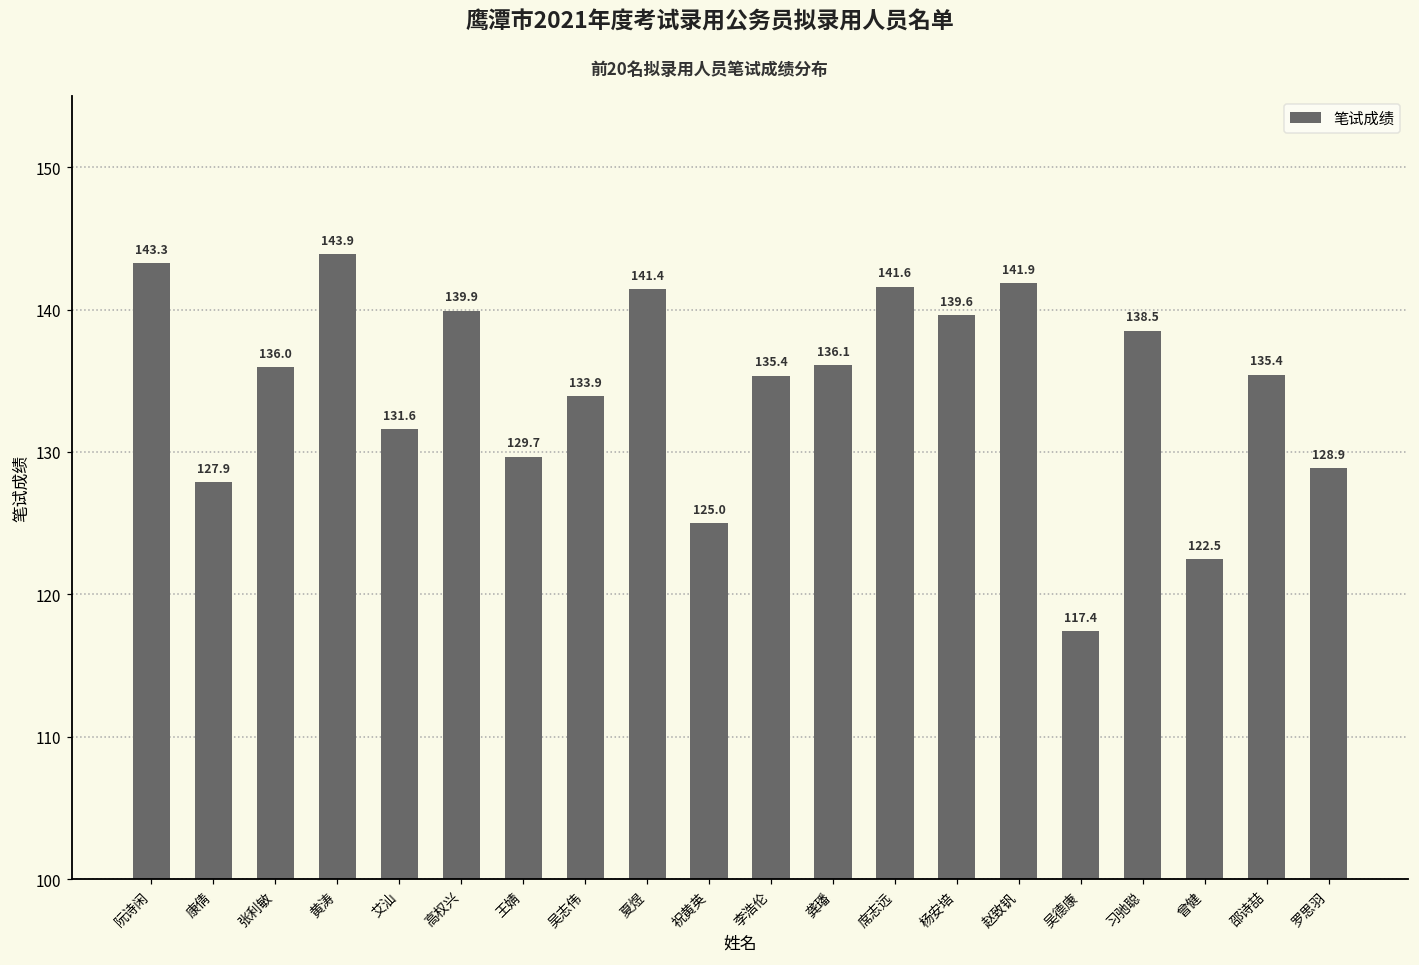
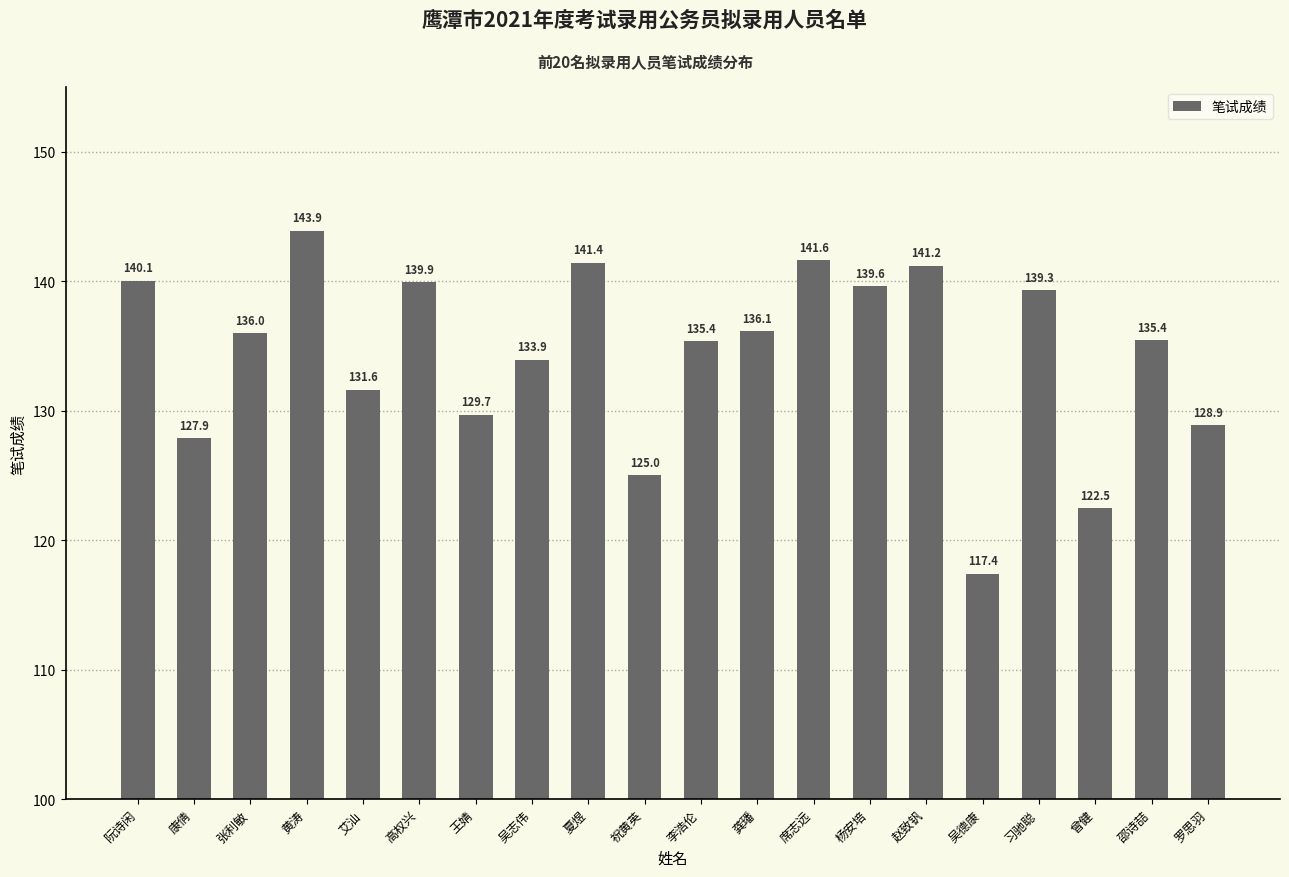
  {
-   "阮诗闲": 143.3,
+   "阮诗闲": 140.1,
    "康倩": 127.9,
    "张利敏": 136.0,
    "黄涛": 143.9,
    "艾汕": 131.6,
    "高权兴": 139.9,
    "王婧": 129.7,
    "吴志伟": 133.9,
    "夏煜": 141.4,
    "祝黄英": 125.0,
    "李浩伦": 135.4,
    "龚璠": 136.1,
    "席志远": 141.6,
    "杨安培": 139.6,
-   "赵致钒": 141.9,
+   "赵致钒": 141.2,
    "吴德康": 117.4,
-   "习驰聪": 138.5,
+   "习驰聪": 139.3,
    "曾健": 122.5,
    "邵诗喆": 135.4,
    "罗思羽": 128.9
  }
